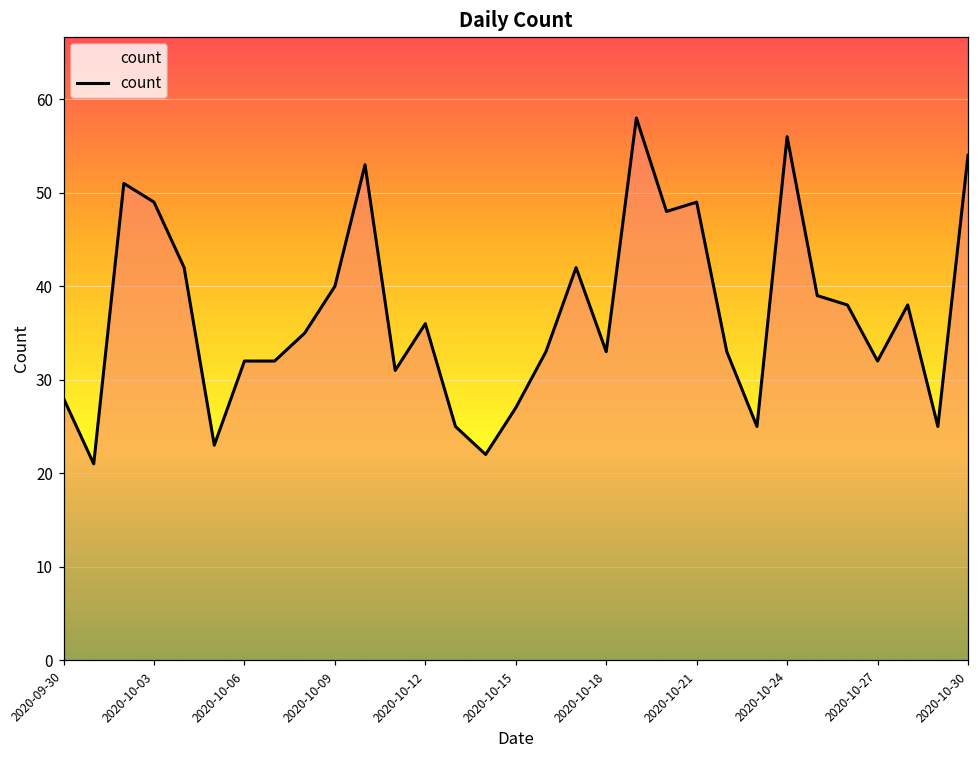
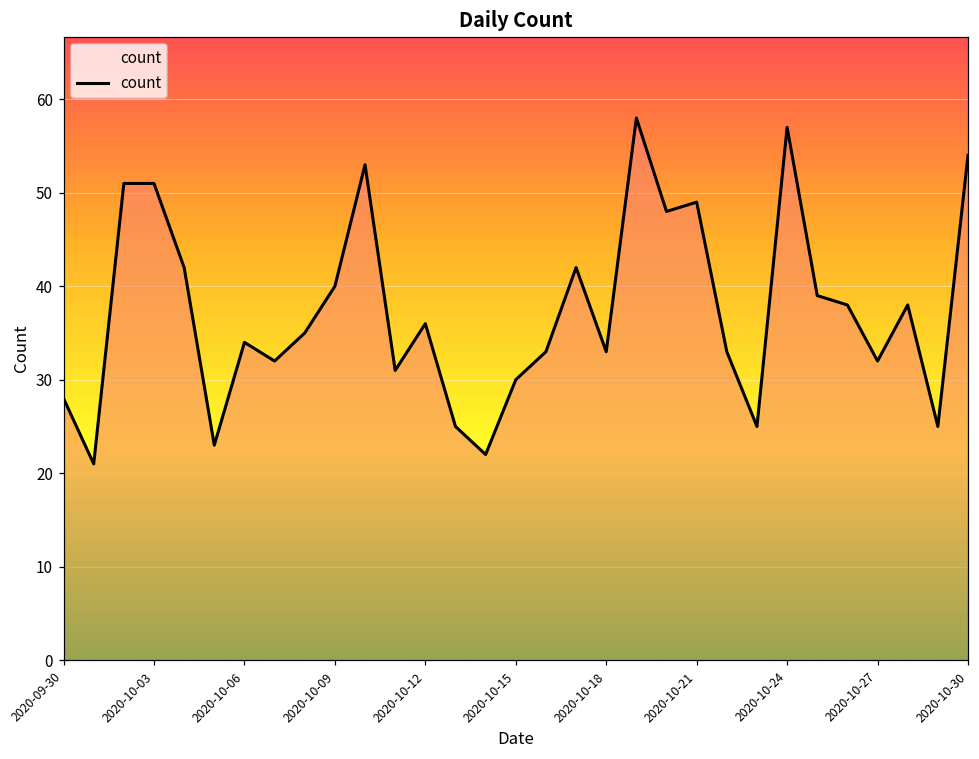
  {
    "2020-09-30": 28,
-   "2020-10-03": 49,
-   "2020-10-06": 32,
+   "2020-10-03": 51,
+   "2020-10-06": 34,
    "2020-10-09": 40,
    "2020-10-12": 36,
-   "2020-10-15": 27,
+   "2020-10-15": 30,
    "2020-10-18": 33,
    "2020-10-21": 49,
-   "2020-10-24": 56,
+   "2020-10-24": 57,
    "2020-10-27": 32,
    "2020-10-30": 54
  }
